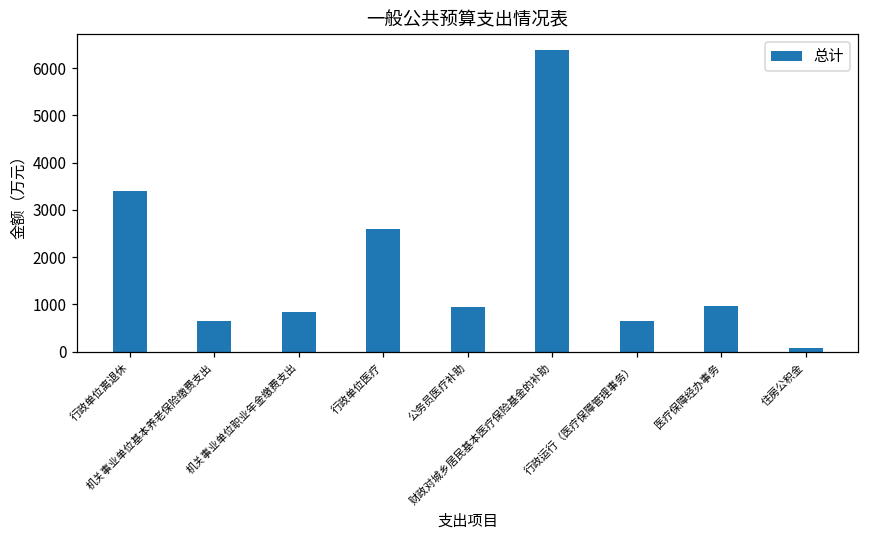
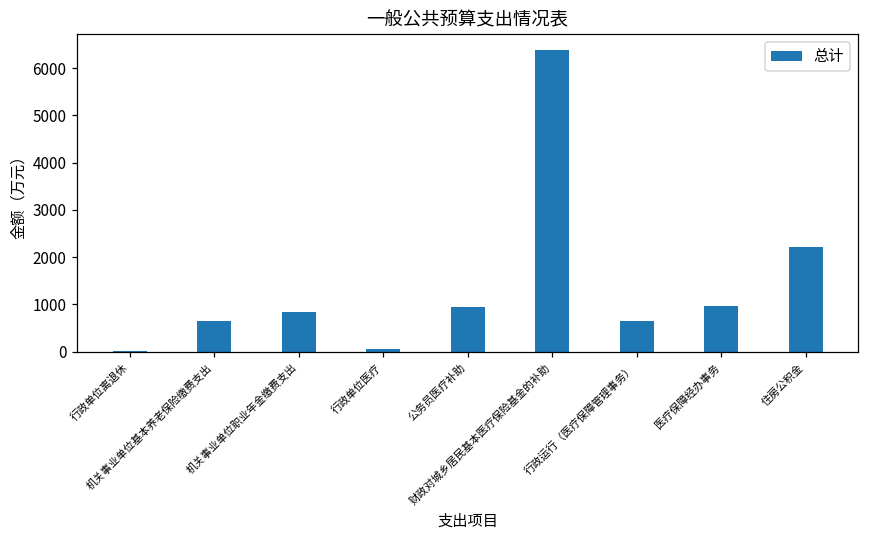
  {
-   "行政单位离退休": 3400,
+   "行政单位离退休": 0,
    "机关事业单位基本养老保险缴费支出": 600,
    "机关事业单位职业年金缴费支出": 800,
-   "行政单位医疗": 2600,
+   "行政单位医疗": 0,
    "公务员医疗补助": 900,
    "财政对城乡居民基本医疗保险基金的补助": 6400,
    "行政运行（医疗保障管理事务）": 600,
    "医疗保障经办事务": 1000,
-   "住房公积金": 100
+   "住房公积金": 2200
  }
